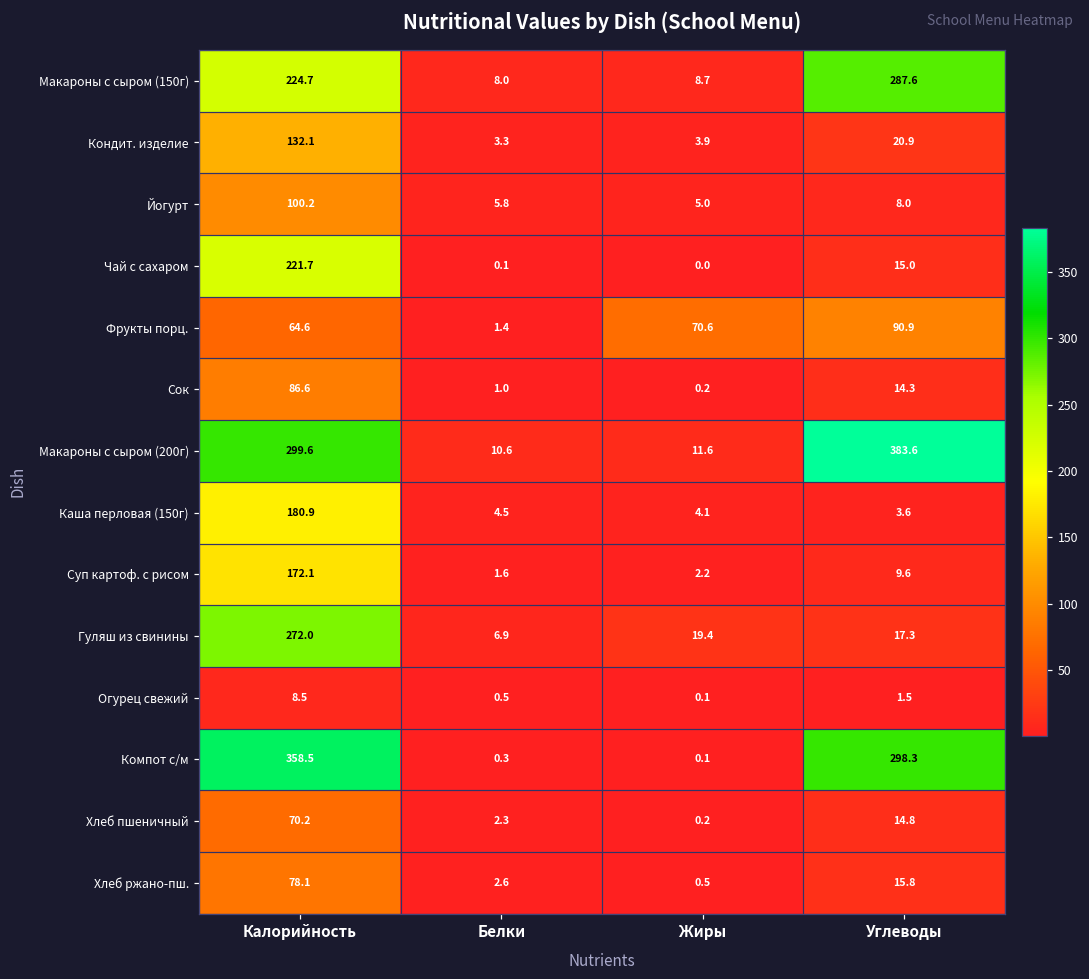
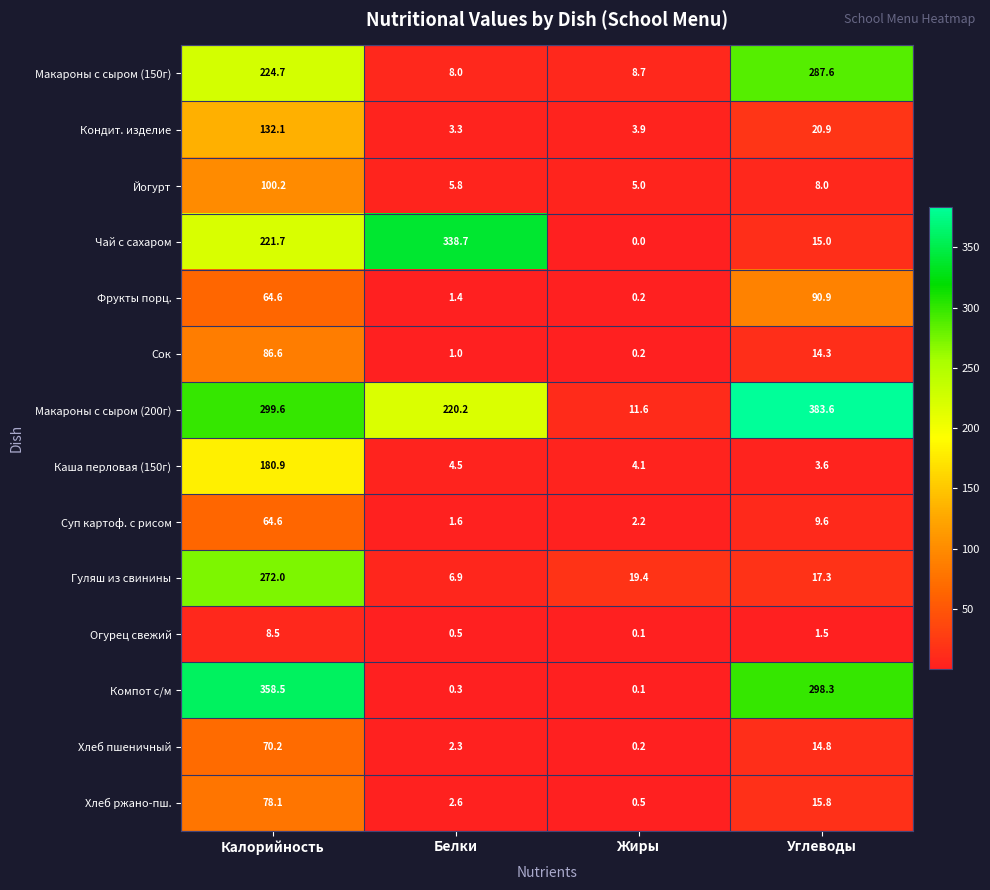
  {
    "Макароны с сыром (150г)": {
      "Калорийность": 224.7,
      "Белки": 8.0,
      "Жиры": 8.7,
      "Углеводы": 287.6
    },
    "Кондит. изделие": {
      "Калорийность": 132.1,
      "Белки": 3.3,
      "Жиры": 3.9,
      "Углеводы": 20.9
    },
    "Йогурт": {
      "Калорийность": 100.2,
      "Белки": 5.8,
      "Жиры": 5.0,
      "Углеводы": 8.0
    },
    "Чай с сахаром": {
      "Калорийность": 221.7,
-     "Белки": 0.1,
+     "Белки": 338.7,
      "Жиры": 0.0,
      "Углеводы": 15.0
    },
    "Фрукты порц.": {
      "Калорийность": 64.6,
      "Белки": 1.4,
-     "Жиры": 70.6,
+     "Жиры": 0.2,
      "Углеводы": 90.9
    },
    "Сок": {
      "Калорийность": 86.6,
      "Белки": 1.0,
      "Жиры": 0.2,
      "Углеводы": 14.3
    },
    "Макароны с сыром (200г)": {
      "Калорийность": 299.6,
-     "Белки": 10.6,
+     "Белки": 220.2,
      "Жиры": 11.6,
      "Углеводы": 383.6
    },
    "Каша перловая (150г)": {
      "Калорийность": 180.9,
      "Белки": 4.5,
      "Жиры": 4.1,
      "Углеводы": 3.6
    },
    "Суп картоф. с рисом": {
-     "Калорийность": 172.1,
+     "Калорийность": 64.6,
      "Белки": 1.6,
      "Жиры": 2.2,
      "Углеводы": 9.6
    },
    "Гуляш из свинины": {
      "Калорийность": 272.0,
      "Белки": 6.9,
      "Жиры": 19.4,
      "Углеводы": 17.3
    },
    "Огурец свежий": {
      "Калорийность": 8.5,
      "Белки": 0.5,
      "Жиры": 0.1,
      "Углеводы": 1.5
    },
    "Компот с/м": {
      "Калорийность": 358.5,
      "Белки": 0.3,
      "Жиры": 0.1,
      "Углеводы": 298.3
    },
    "Хлеб пшеничный": {
      "Калорийность": 70.2,
      "Белки": 2.3,
      "Жиры": 0.2,
      "Углеводы": 14.8
    },
    "Хлеб ржано-пш.": {
      "Калорийность": 78.1,
      "Белки": 2.6,
      "Жиры": 0.5,
      "Углеводы": 15.8
    }
  }
